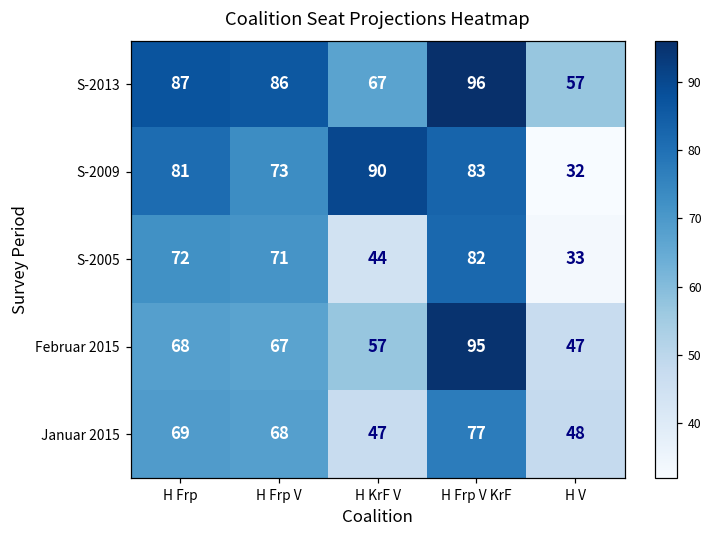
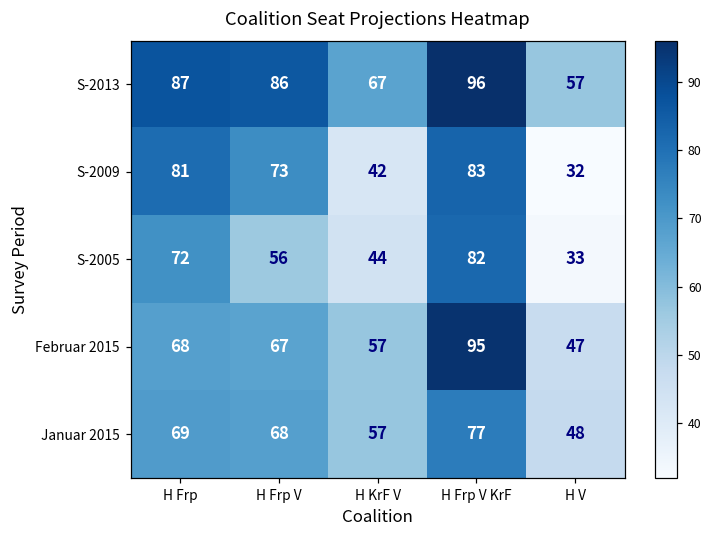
  {
    "S-2013": {
      "H Frp": 87,
      "H Frp V": 86,
      "H KrF V": 67,
      "H Frp V KrF": 96,
      "H V": 57
    },
    "S-2009": {
      "H Frp": 81,
      "H Frp V": 73,
-     "H KrF V": 90,
+     "H KrF V": 42,
      "H Frp V KrF": 83,
      "H V": 32
    },
    "S-2005": {
      "H Frp": 72,
-     "H Frp V": 71,
+     "H Frp V": 56,
      "H KrF V": 44,
      "H Frp V KrF": 82,
      "H V": 33
    },
    "Februar 2015": {
      "H Frp": 68,
      "H Frp V": 67,
      "H KrF V": 57,
      "H Frp V KrF": 95,
      "H V": 47
    },
    "Januar 2015": {
      "H Frp": 69,
      "H Frp V": 68,
-     "H KrF V": 47,
+     "H KrF V": 57,
      "H Frp V KrF": 77,
      "H V": 48
    }
  }
